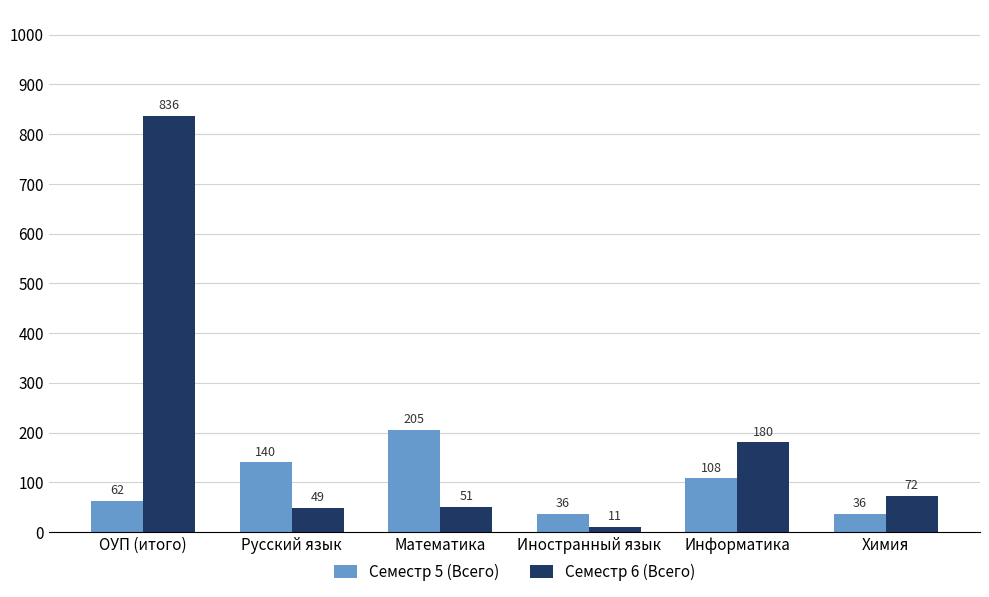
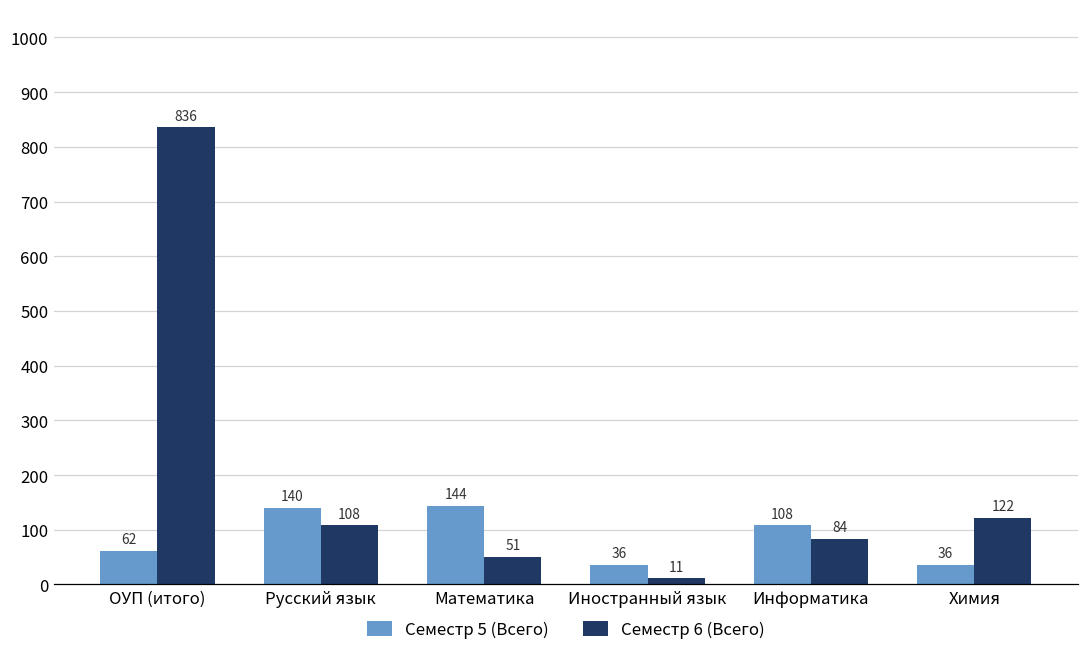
  {
    "Семестр 5 (Всего)": {
      "ОУП (итого)": 62,
      "Русский язык": 140,
-     "Математика": 205,
+     "Математика": 144,
      "Иностранный язык": 36,
      "Информатика": 108,
      "Химия": 36
    },
    "Семестр 6 (Всего)": {
      "ОУП (итого)": 836,
-     "Русский язык": 49,
+     "Русский язык": 108,
      "Математика": 51,
      "Иностранный язык": 11,
-     "Информатика": 180,
-     "Химия": 72
+     "Информатика": 84,
+     "Химия": 122
    }
  }
